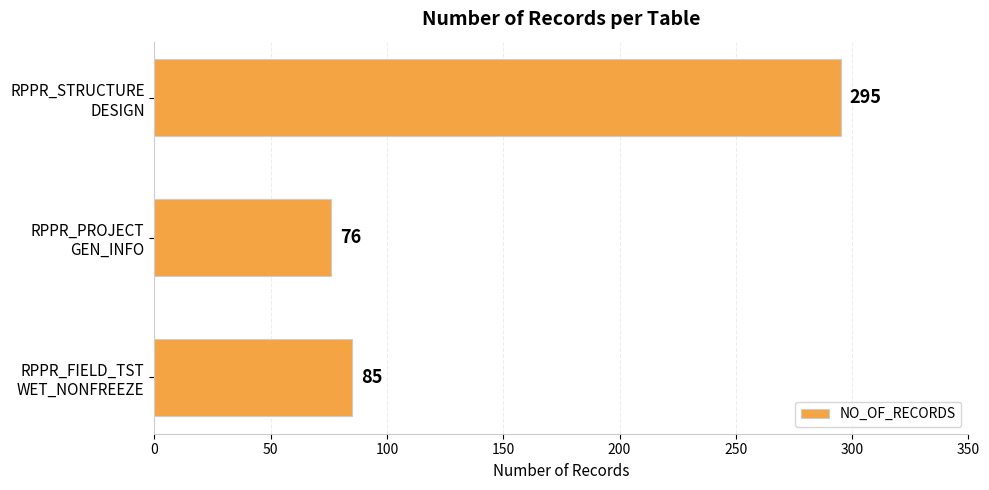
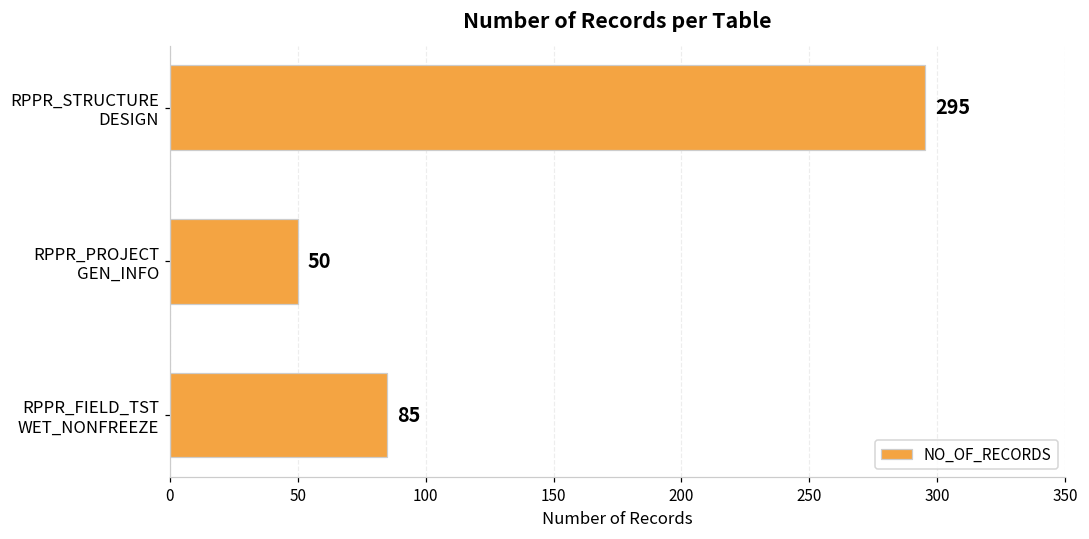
  {
    "RPPR_STRUCTURE DESIGN": 295,
-   "RPPR_PROJECT GEN_INFO": 76,
+   "RPPR_PROJECT GEN_INFO": 50,
    "RPPR_FIELD_TST WET_NONFREEZE": 85
  }
